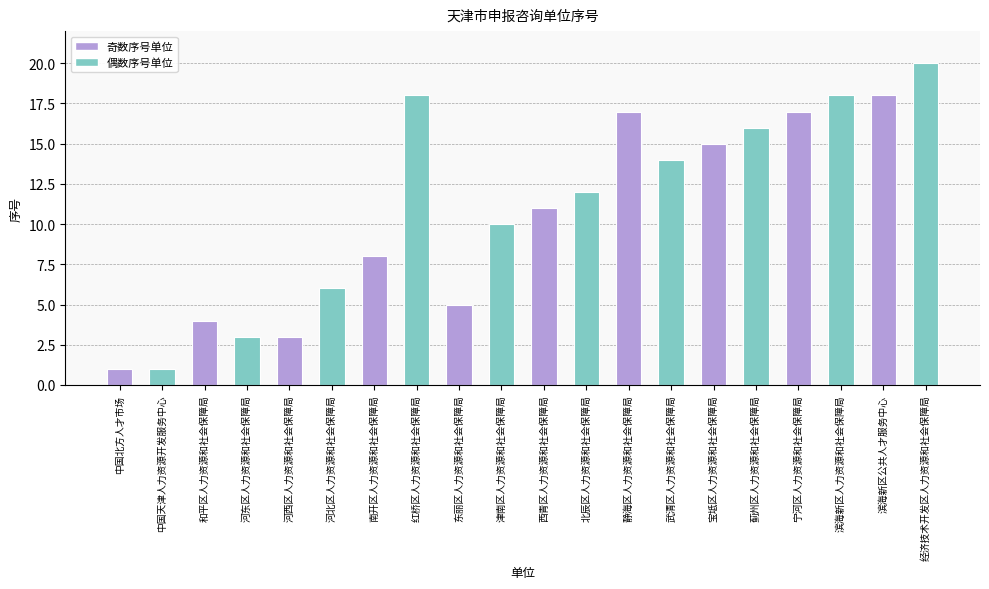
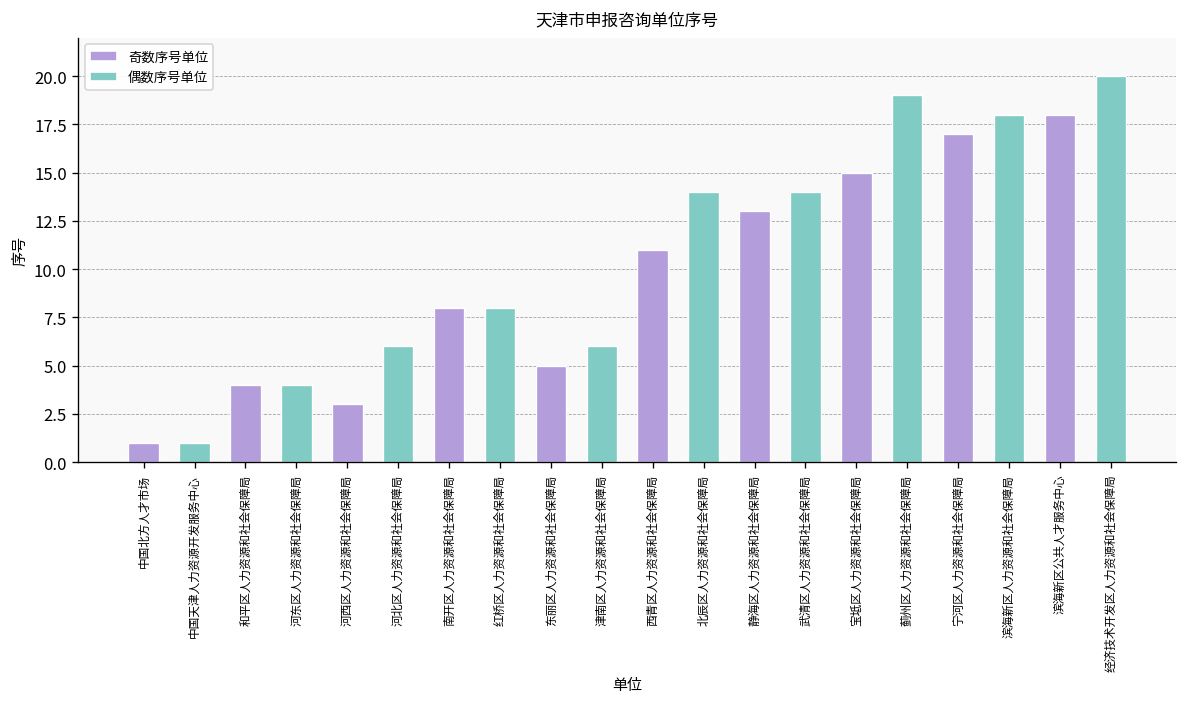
  {
    "中国北方人才市场": 1,
    "中国天津人力资源开发服务中心": 1,
    "和平区人力资源和社会保障局": 4,
-   "河东区人力资源和社会保障局": 3,
+   "河东区人力资源和社会保障局": 4,
    "河西区人力资源和社会保障局": 3,
    "河北区人力资源和社会保障局": 6,
    "南开区人力资源和社会保障局": 8,
-   "红桥区人力资源和社会保障局": 18,
+   "红桥区人力资源和社会保障局": 8,
    "东丽区人力资源和社会保障局": 5,
-   "津南区人力资源和社会保障局": 10,
+   "津南区人力资源和社会保障局": 6,
    "西青区人力资源和社会保障局": 11,
-   "北辰区人力资源和社会保障局": 12,
-   "静海区人力资源和社会保障局": 17,
+   "北辰区人力资源和社会保障局": 14,
+   "静海区人力资源和社会保障局": 13,
    "武清区人力资源和社会保障局": 14,
    "宝坻区人力资源和社会保障局": 15,
-   "蓟州区人力资源和社会保障局": 16,
+   "蓟州区人力资源和社会保障局": 19,
    "宁河区人力资源和社会保障局": 17,
    "滨海新区人力资源和社会保障局": 18,
    "滨海新区公共人才服务中心": 18,
    "经济技术开发区人力资源和社会保障局": 20
  }
